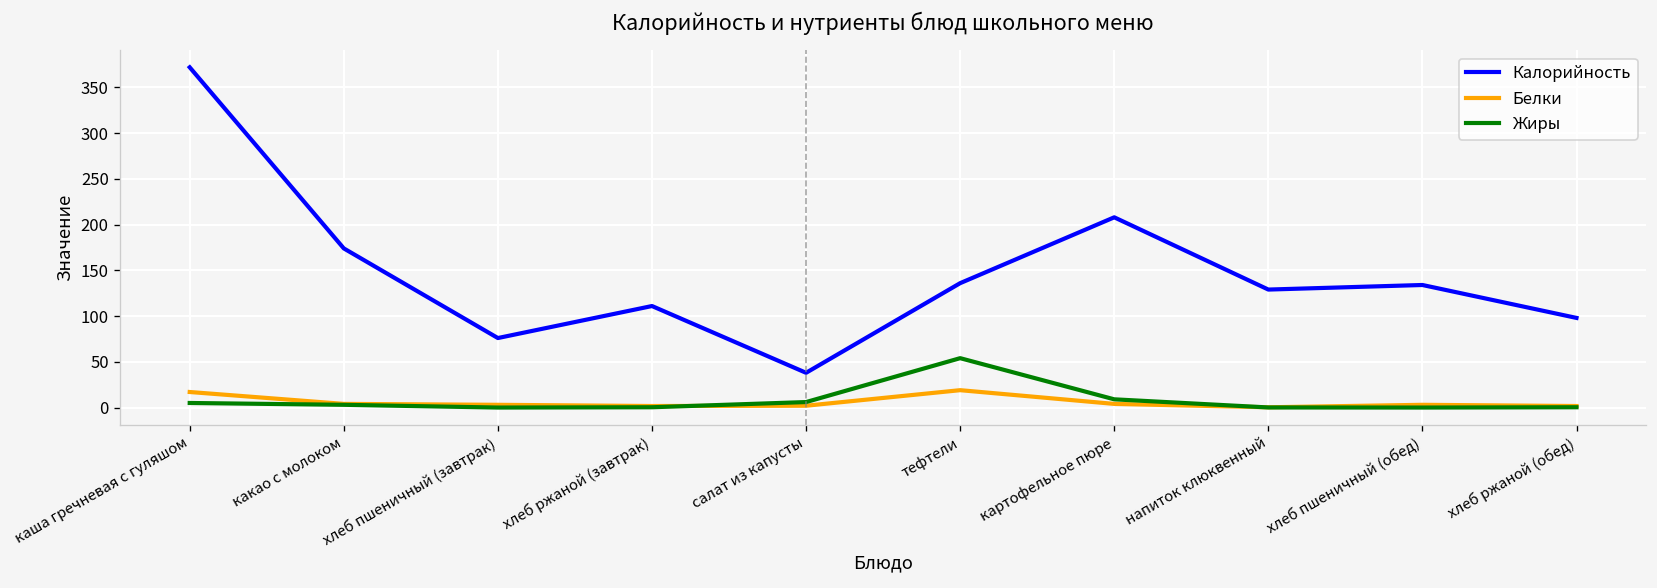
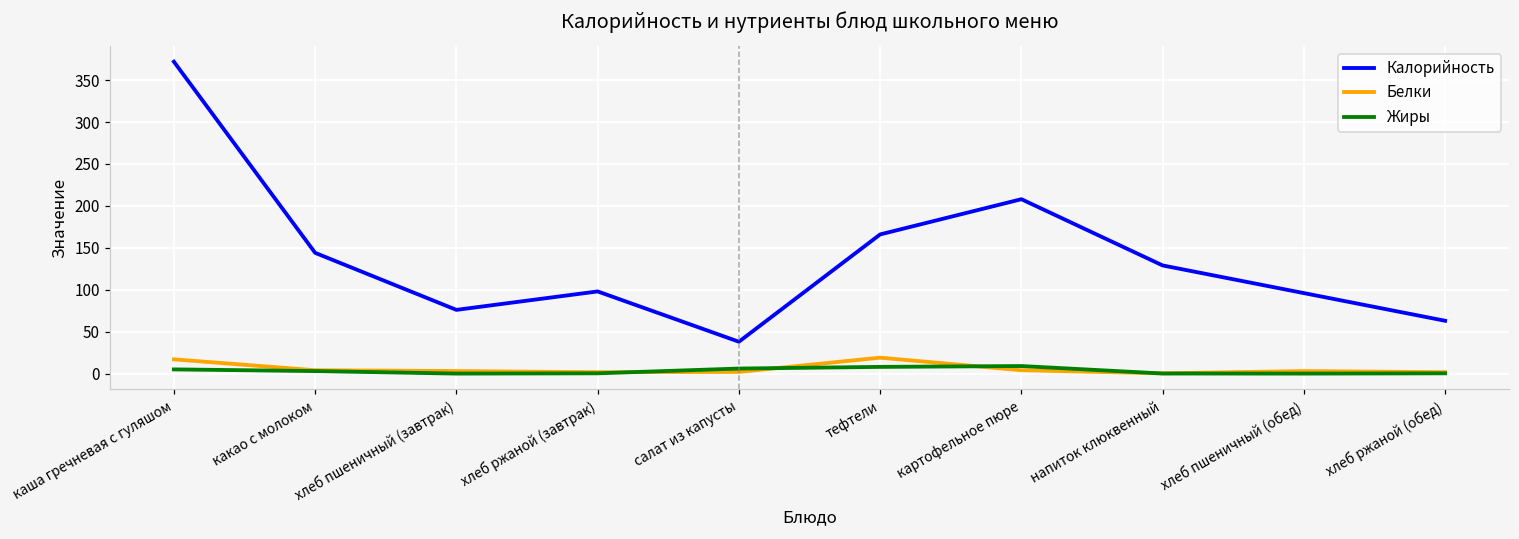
  {
    "Калорийность": {
      "каша гречневая с гуляшом": 370,
-     "какао с молоком": 170,
+     "какао с молоком": 140,
      "хлеб пшеничный (завтрак)": 80,
-     "хлеб ржаной (завтрак)": 110,
+     "хлеб ржаной (завтрак)": 100,
      "салат из капусты": 40,
-     "тефтели": 140,
+     "тефтели": 170,
      "картофельное пюре": 210,
      "напиток клюквенный": 130,
-     "хлеб пшеничный (обед)": 130,
-     "хлеб ржаной (обед)": 100
+     "хлеб пшеничный (обед)": 100,
+     "хлеб ржаной (обед)": 60
    },
    "Белки": {
      "каша гречневая с гуляшом": 20,
      "салат из капусты": 0,
      "тефтели": 20,
      "картофельное пюре": 0
    },
    "Жиры": {
      "каша гречневая с гуляшом": 10,
      "салат из капусты": 10,
-     "тефтели": 50,
+     "тефтели": 10,
      "картофельное пюре": 10
    }
  }
